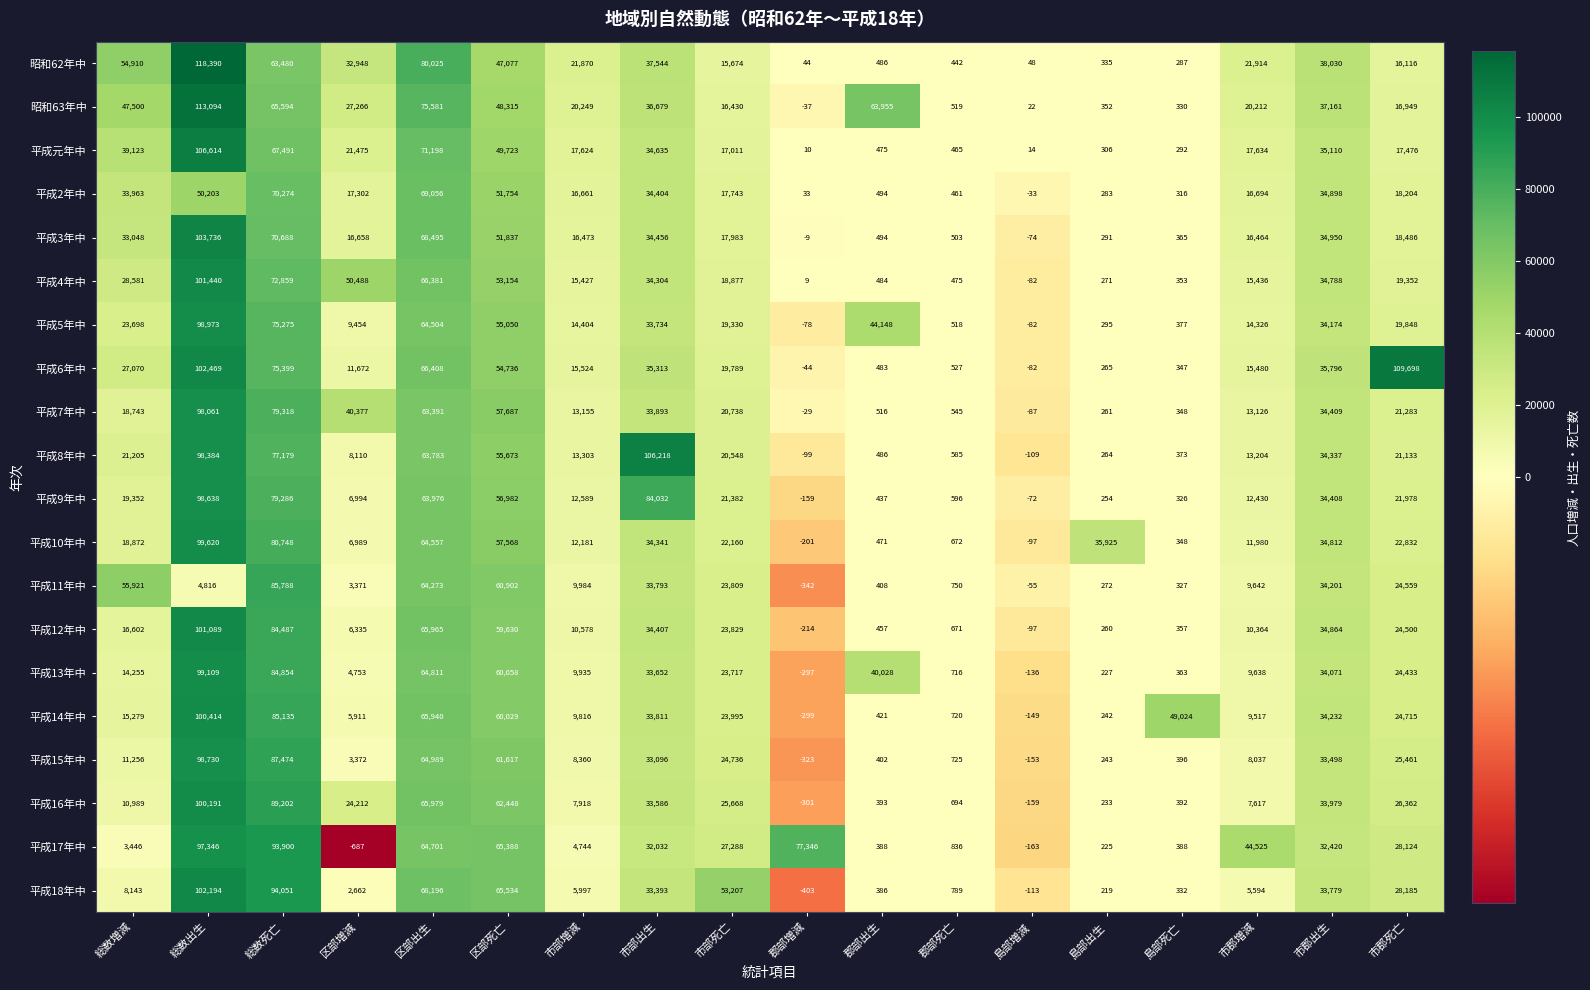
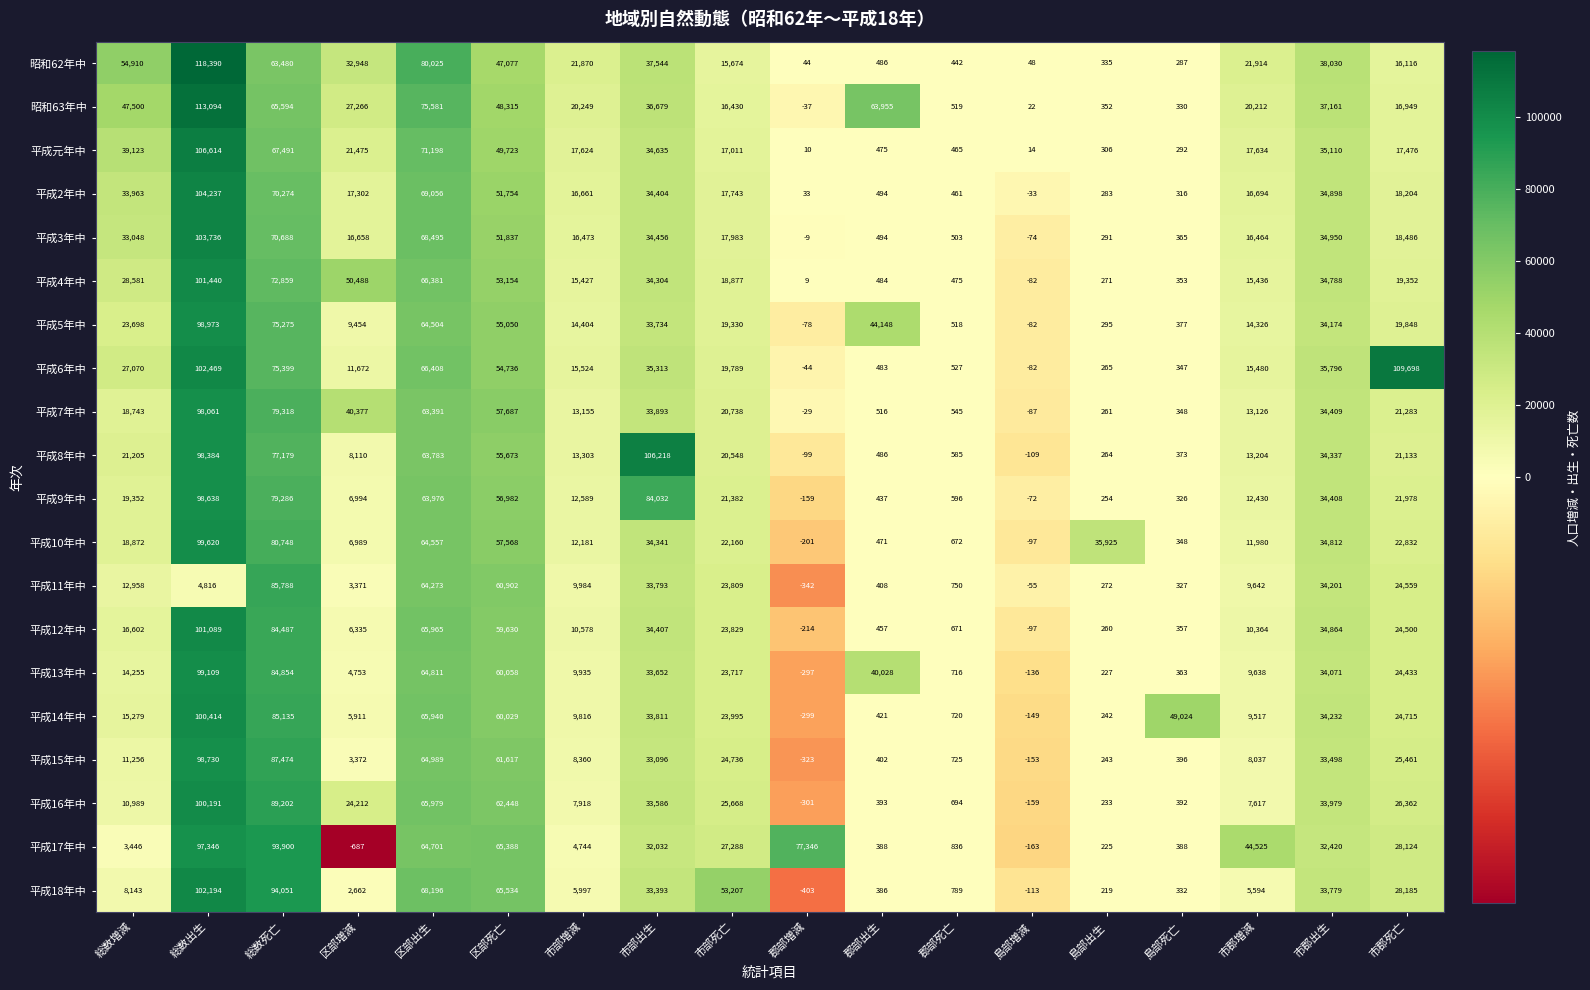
  {
    "平成2年中": {
      "総数増減": "33,963",
-     "総数出生": "50,203",
+     "総数出生": "104,237",
      "総数死亡": "70,274",
      "区部増減": "17,302",
      "区部出生": "69,056",
      "区部死亡": "51,754",
      "市部増減": "16,661",
      "市部出生": "34,404",
      "市部死亡": "17,743",
      "郡部増減": "33",
      "郡部出生": "494",
      "郡部死亡": "461",
      "島部増減": "-33",
      "島部出生": "283",
      "島部死亡": "316",
      "市郡増減": "16,694",
      "市郡出生": "34,898",
      "市郡死亡": "18,204"
    },
    "平成11年中": {
-     "総数増減": "55,921",
+     "総数増減": "12,958",
      "総数出生": "4,816",
      "総数死亡": "85,788",
      "区部増減": "3,371",
      "区部出生": "64,273",
      "区部死亡": "60,902",
      "市部増減": "9,984",
      "市部出生": "33,793",
      "市部死亡": "23,809",
      "郡部増減": "-342",
      "郡部出生": "408",
      "郡部死亡": "750",
      "島部増減": "-55",
      "島部出生": "272",
      "島部死亡": "327",
      "市郡増減": "9,642",
      "市郡出生": "34,201",
      "市郡死亡": "24,559"
    }
  }
